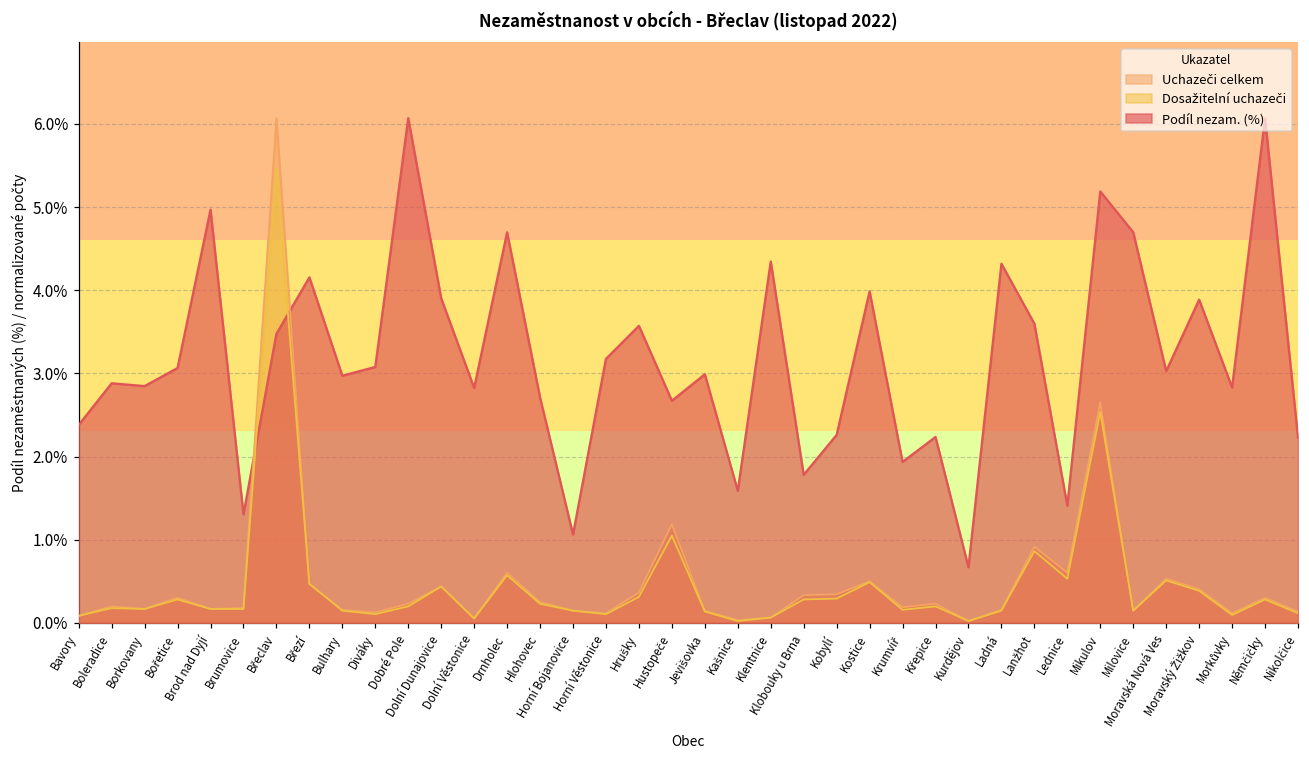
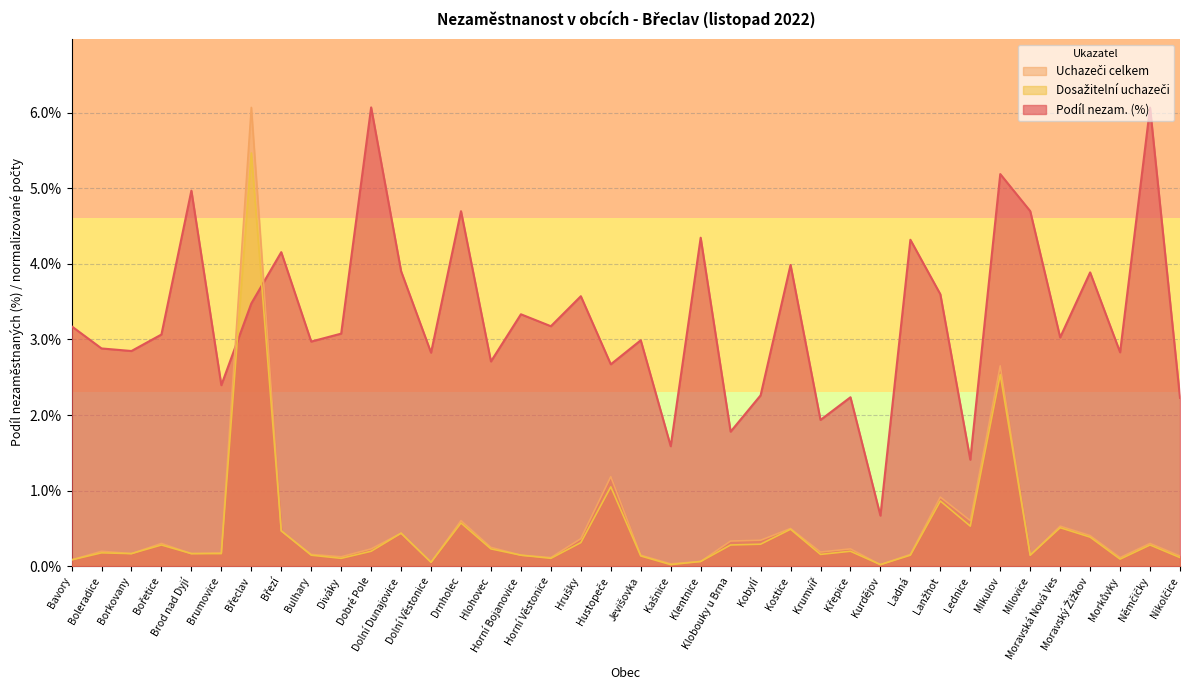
  {
    "Podíl nezam. (%)": {
-     "Bavory": "2.4%",
+     "Bavory": "3.2%",
      "Boleradice": "2.9%",
      "Borkovany": "2.8%",
      "Bořetice": "3.1%",
      "Brod nad Dyjí": "5.0%",
-     "Brumovice": "1.3%",
+     "Brumovice": "2.4%",
      "Břeclav": "3.5%",
      "Březí": "4.2%",
      "Bulhary": "3.0%",
      "Diváky": "3.1%",
      "Dobré Pole": "6.1%",
      "Dolní Dunajovice": "3.9%",
      "Dolní Věstonice": "2.8%",
      "Drnholec": "4.7%",
      "Hlohovec": "2.7%",
-     "Horní Bojanovice": "1.1%",
+     "Horní Bojanovice": "3.3%",
      "Horní Věstonice": "3.2%",
      "Hrušky": "3.6%",
      "Hustopeče": "2.7%",
      "Jevišovka": "3.0%",
      "Kašnice": "1.6%",
      "Klentnice": "4.3%",
      "Klobouky u Brna": "1.8%",
      "Kobylí": "2.3%",
      "Kostice": "4.0%",
      "Krumvíř": "1.9%",
      "Křepice": "2.2%",
      "Kurdějov": "0.7%",
      "Ladná": "4.3%",
      "Lanžhot": "3.6%",
      "Lednice": "1.4%",
      "Mikulov": "5.2%",
      "Milovice": "4.7%",
      "Moravská Nová Ves": "3.0%",
      "Moravský Žižkov": "3.9%",
      "Morkůvky": "2.8%",
      "Nikolčice": "2.2%"
    }
  }
